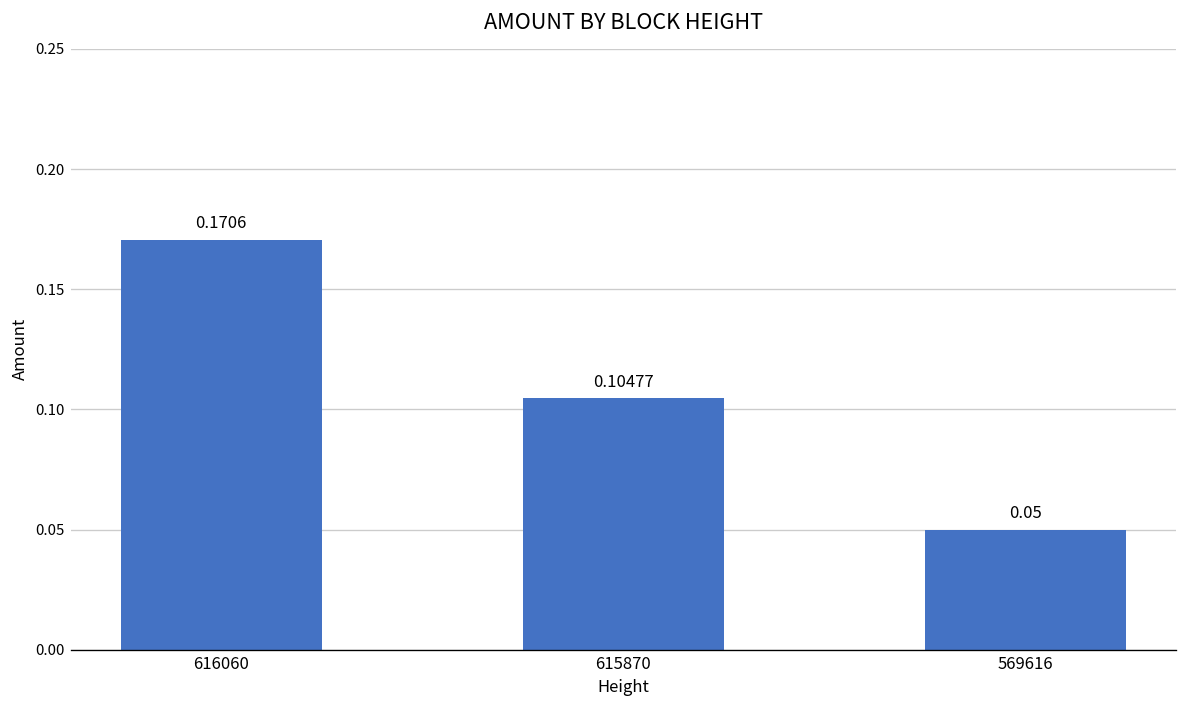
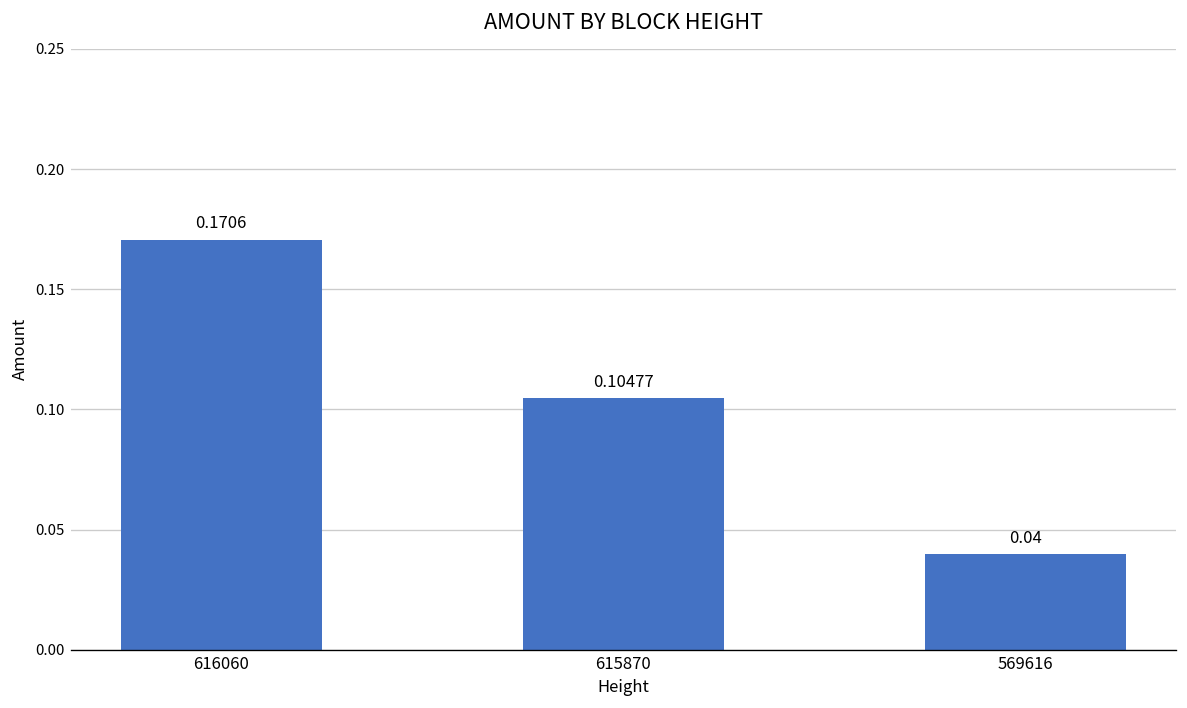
  {
    "616060": 0.1706,
    "615870": 0.10477,
-   "569616": 0.05
+   "569616": 0.04
  }
